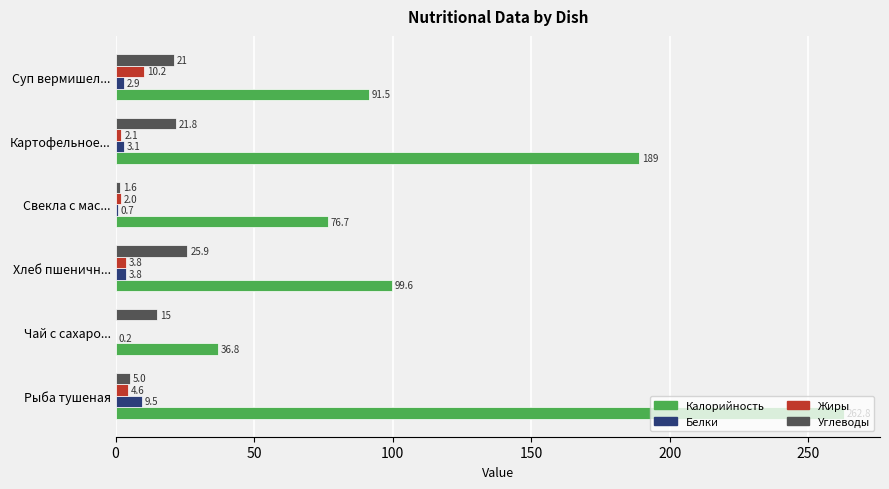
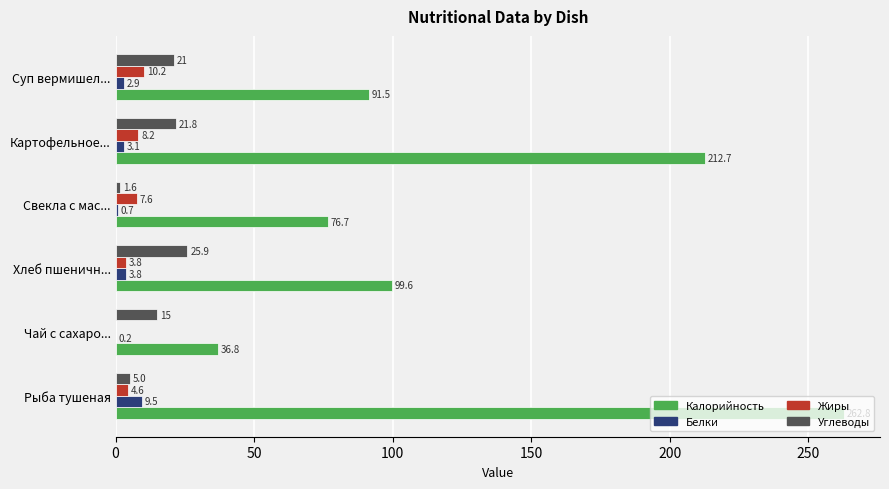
  {
    "Калорийность": {
      "Суп вермишел...": 91.5,
-     "Картофельное...": 189,
+     "Картофельное...": 212.7,
      "Свекла с мас...": 76.7,
      "Хлеб пшеничн...": 99.6,
      "Чай с сахаро...": 36.8
    },
    "Жиры": {
      "Суп вермишел...": 10.2,
-     "Картофельное...": 2.1,
-     "Свекла с мас...": 2.0,
+     "Картофельное...": 8.2,
+     "Свекла с мас...": 7.6,
      "Хлеб пшеничн...": 3.8,
      "Рыба тушеная": 4.6
    }
  }
